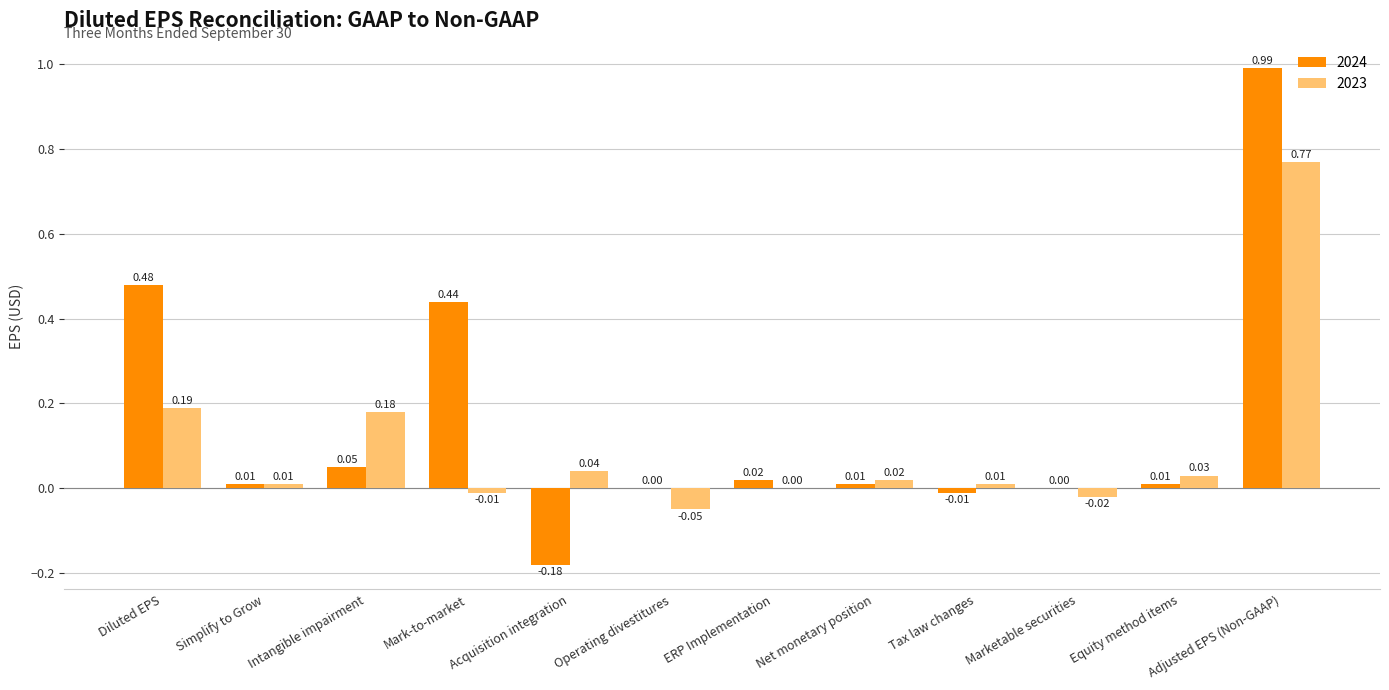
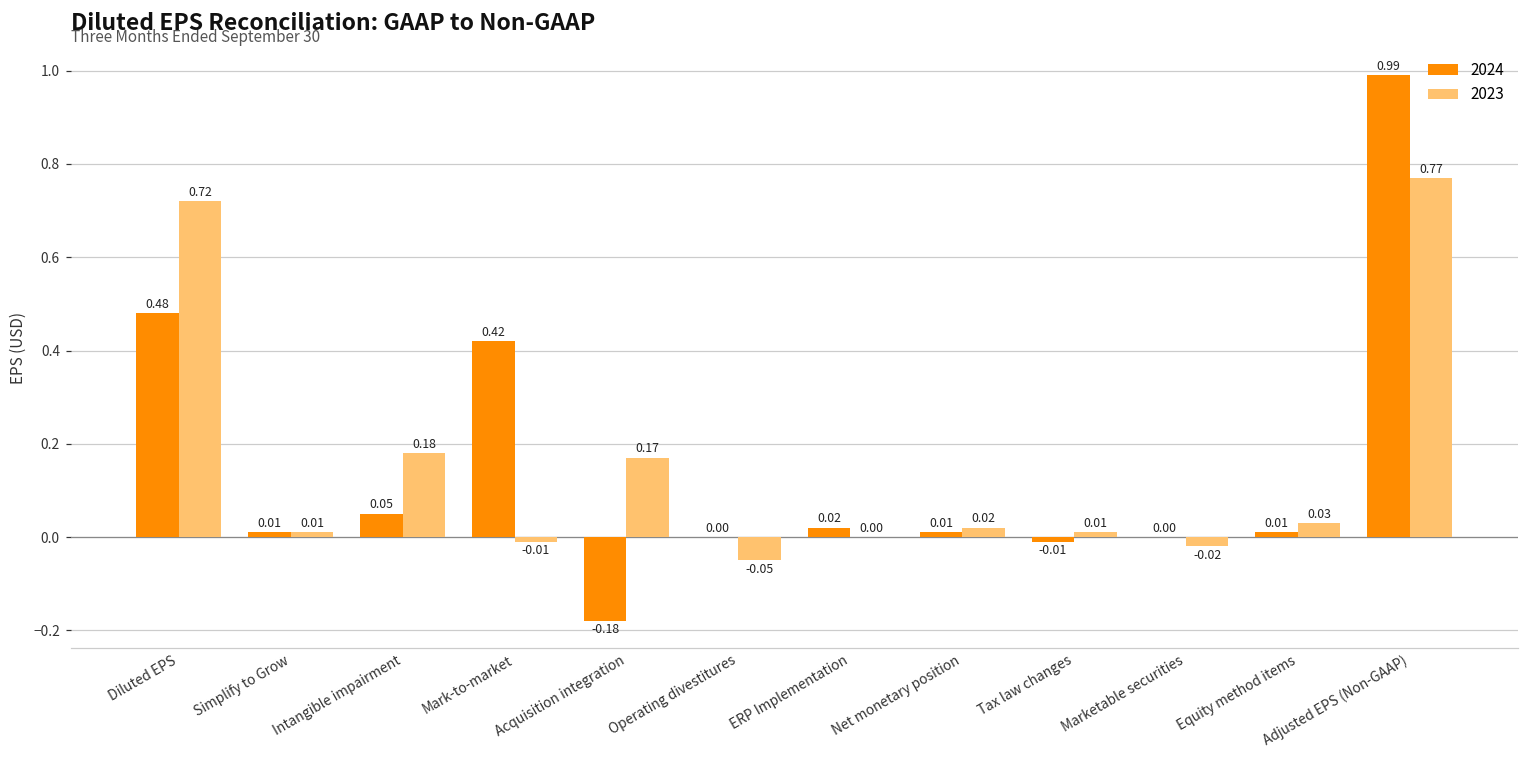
  {
    "2024": {
      "Diluted EPS": 0.48,
      "Simplify to Grow": 0.01,
      "Intangible impairment": 0.05,
-     "Mark-to-market": 0.44,
+     "Mark-to-market": 0.42,
      "Acquisition integration": -0.18,
      "Operating divestitures": 0.00,
      "ERP Implementation": 0.02,
      "Net monetary position": 0.01,
      "Tax law changes": -0.01,
      "Marketable securities": 0.00,
      "Equity method items": 0.01,
      "Adjusted EPS (Non-GAAP)": 0.99
    },
    "2023": {
-     "Diluted EPS": 0.19,
+     "Diluted EPS": 0.72,
      "Simplify to Grow": 0.01,
      "Intangible impairment": 0.18,
      "Mark-to-market": -0.01,
-     "Acquisition integration": 0.04,
+     "Acquisition integration": 0.17,
      "Operating divestitures": -0.05,
      "ERP Implementation": 0.00,
      "Net monetary position": 0.02,
      "Tax law changes": 0.01,
      "Marketable securities": -0.02,
      "Equity method items": 0.03,
      "Adjusted EPS (Non-GAAP)": 0.77
    }
  }
